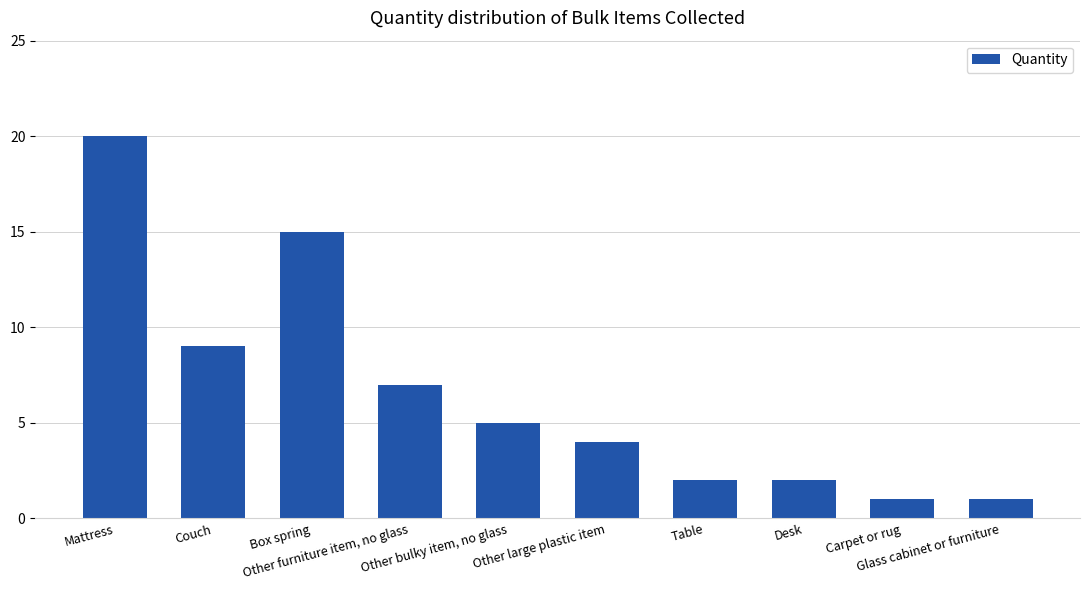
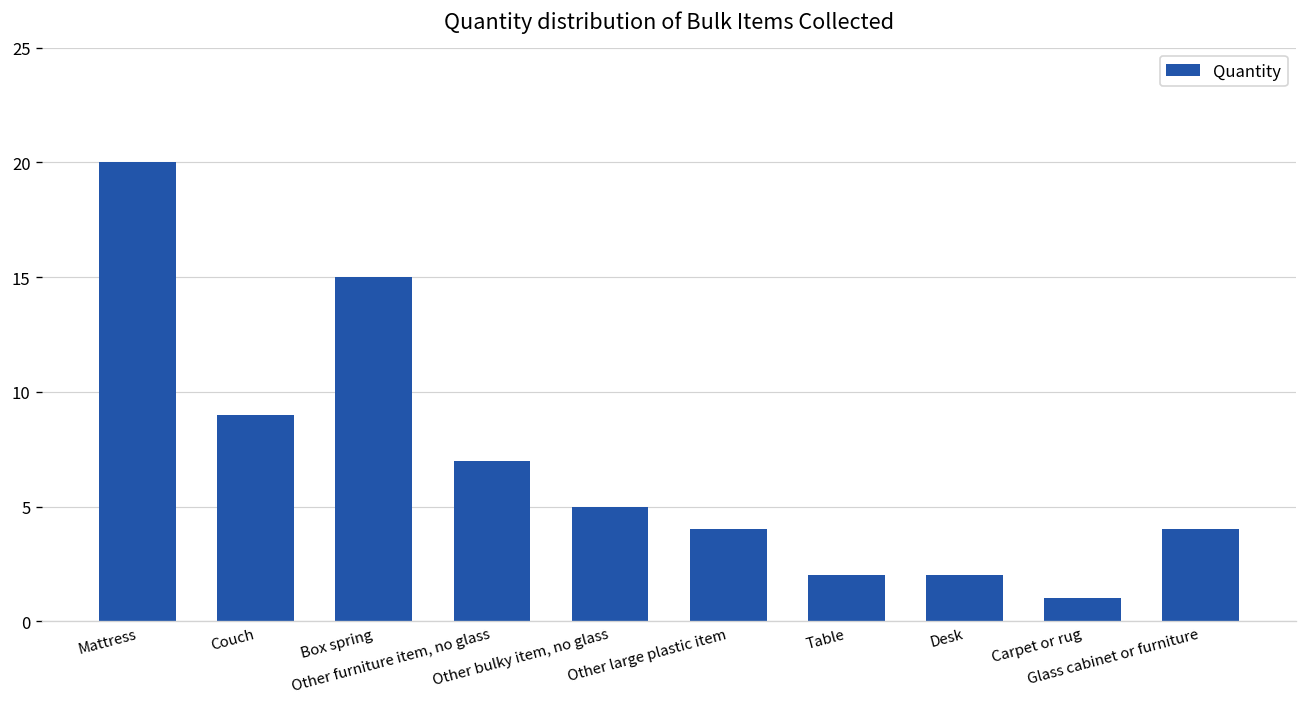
  {
    "Mattress": 20,
    "Couch": 9,
    "Box spring": 15,
    "Other furniture item, no glass": 7,
    "Other bulky item, no glass": 5,
    "Other large plastic item": 4,
    "Table": 2,
    "Desk": 2,
    "Carpet or rug": 1,
-   "Glass cabinet or furniture": 1
+   "Glass cabinet or furniture": 4
  }
